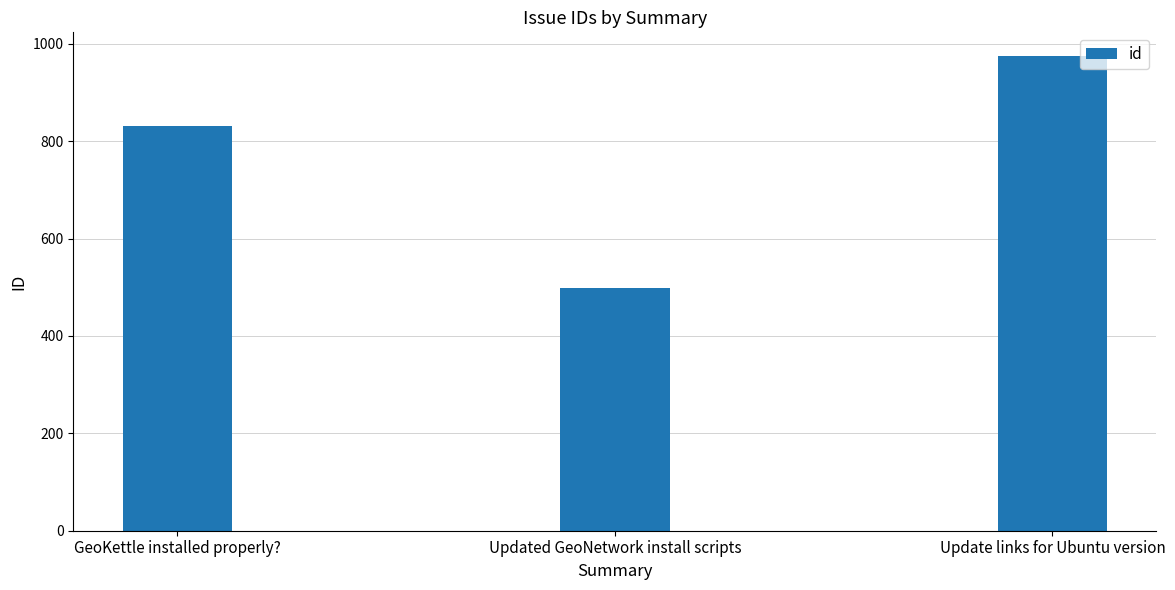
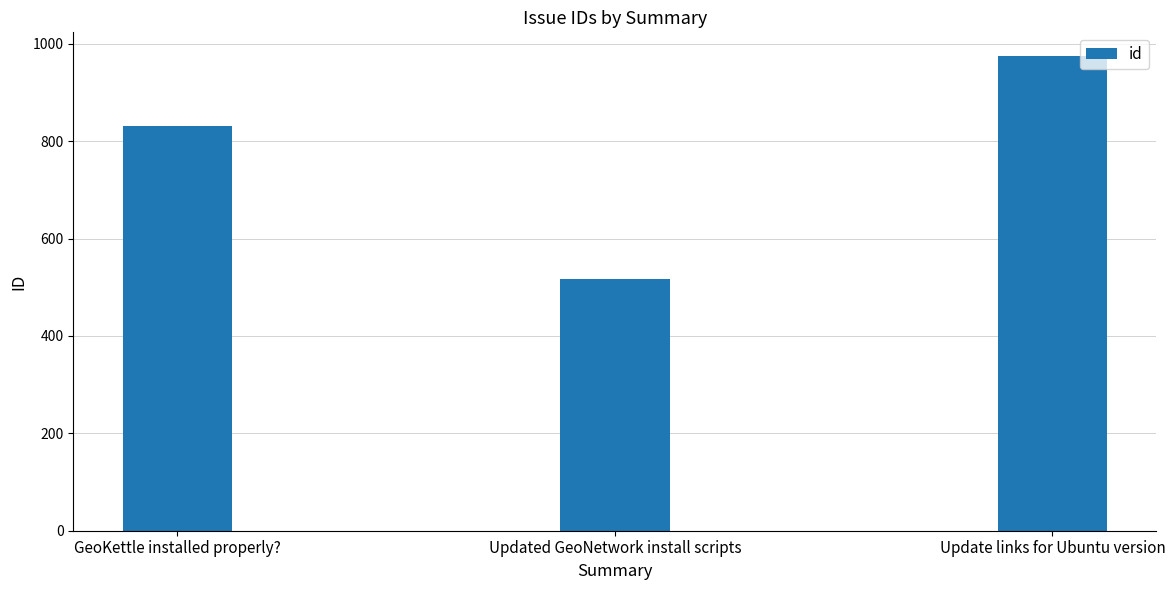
  {
    "GeoKettle installed properly?": 830,
-   "Updated GeoNetwork install scripts": 500,
+   "Updated GeoNetwork install scripts": 520,
    "Update links for Ubuntu version": 980
  }
